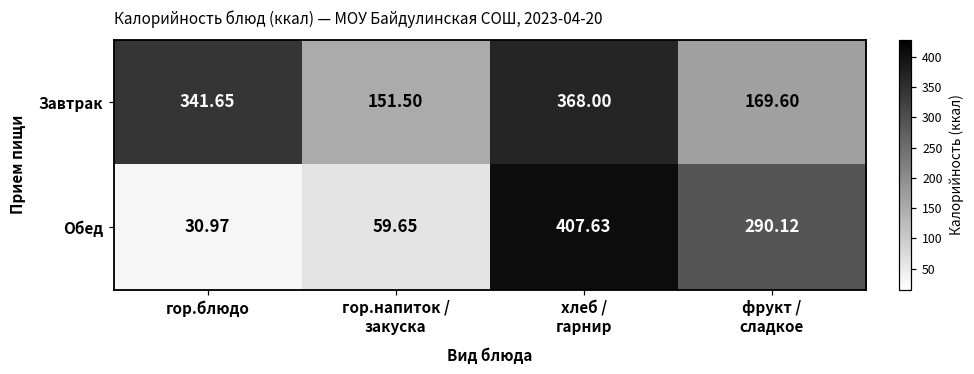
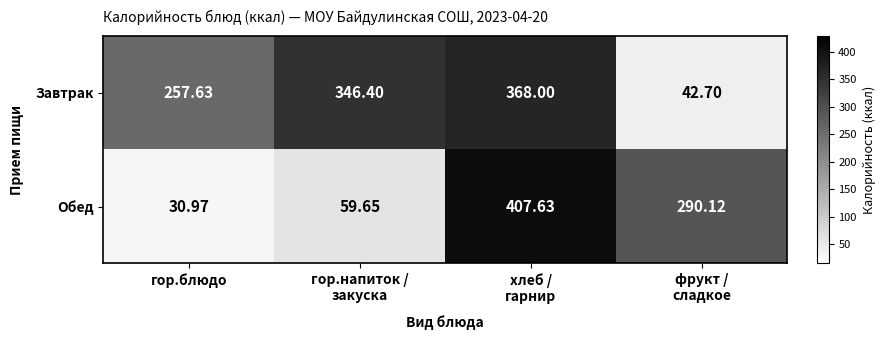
  {
    "Завтрак": {
-     "гор.блюдо": 341.65,
-     "гор.напиток / закуска": 151.50,
+     "гор.блюдо": 257.63,
+     "гор.напиток / закуска": 346.40,
      "хлеб / гарнир": 368.00,
-     "фрукт / сладкое": 169.60
+     "фрукт / сладкое": 42.70
    },
    "Обед": {
      "гор.блюдо": 30.97,
      "гор.напиток / закуска": 59.65,
      "хлеб / гарнир": 407.63,
      "фрукт / сладкое": 290.12
    }
  }
